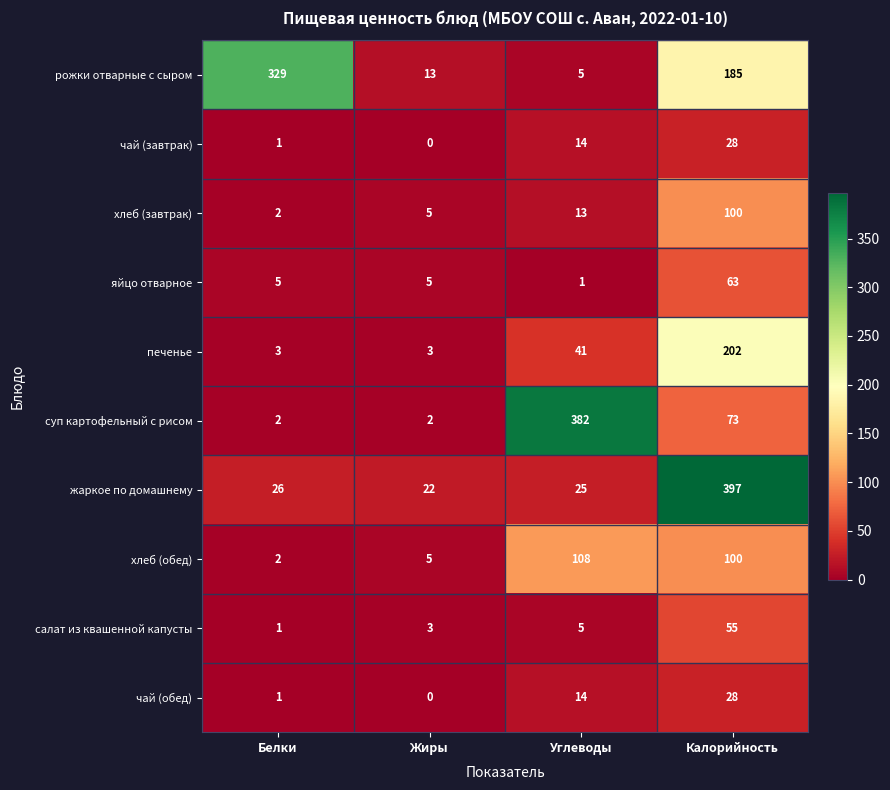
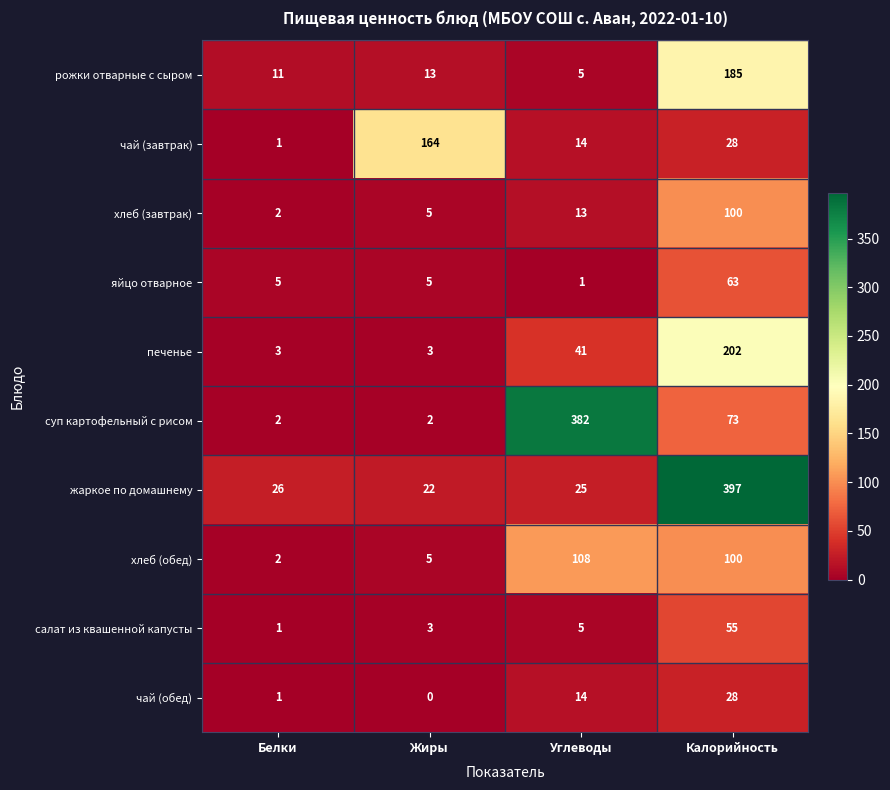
  {
    "рожки отварные с сыром": {
-     "Белки": 329,
+     "Белки": 11,
      "Жиры": 13,
      "Углеводы": 5,
      "Калорийность": 185
    },
    "чай (завтрак)": {
      "Белки": 1,
-     "Жиры": 0,
+     "Жиры": 164,
      "Углеводы": 14,
      "Калорийность": 28
    },
    "хлеб (завтрак)": {
      "Белки": 2,
      "Жиры": 5,
      "Углеводы": 13,
      "Калорийность": 100
    },
    "яйцо отварное": {
      "Белки": 5,
      "Жиры": 5,
      "Углеводы": 1,
      "Калорийность": 63
    },
    "печенье": {
      "Белки": 3,
      "Жиры": 3,
      "Углеводы": 41,
      "Калорийность": 202
    },
    "суп картофельный с рисом": {
      "Белки": 2,
      "Жиры": 2,
      "Углеводы": 382,
      "Калорийность": 73
    },
    "жаркое по домашнему": {
      "Белки": 26,
      "Жиры": 22,
      "Углеводы": 25,
      "Калорийность": 397
    },
    "хлеб (обед)": {
      "Белки": 2,
      "Жиры": 5,
      "Углеводы": 108,
      "Калорийность": 100
    },
    "салат из квашенной капусты": {
      "Белки": 1,
      "Жиры": 3,
      "Углеводы": 5,
      "Калорийность": 55
    },
    "чай (обед)": {
      "Белки": 1,
      "Жиры": 0,
      "Углеводы": 14,
      "Калорийность": 28
    }
  }
